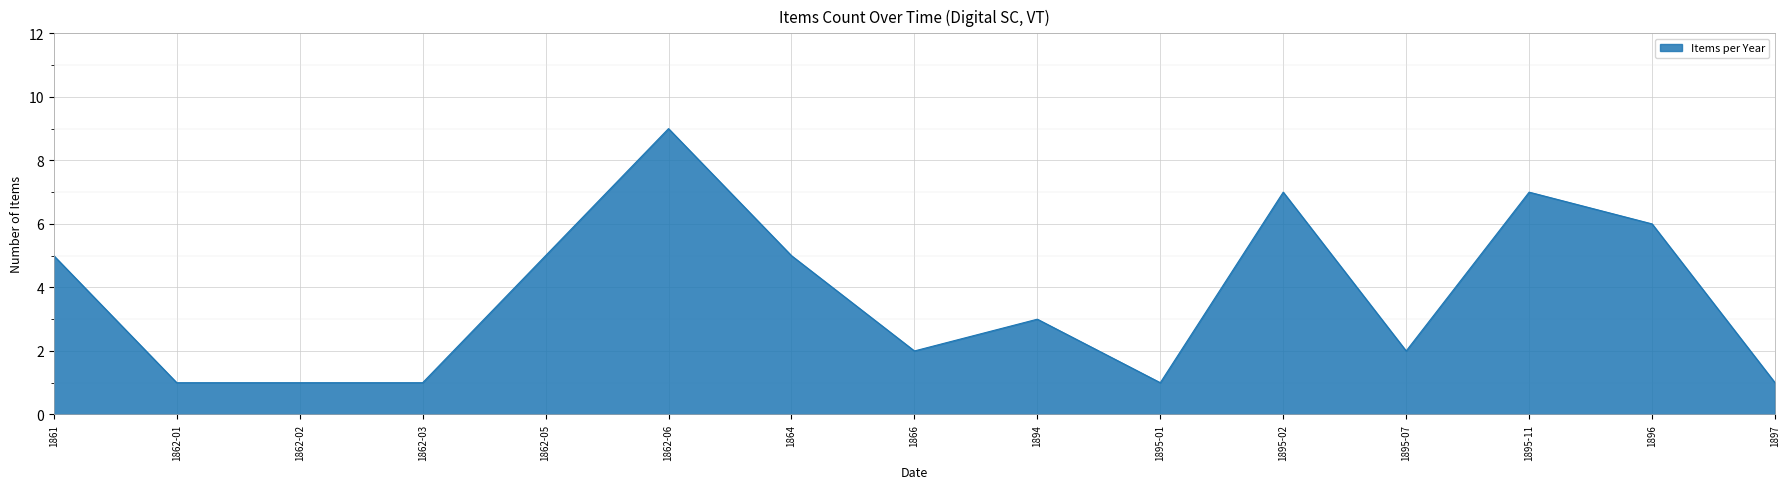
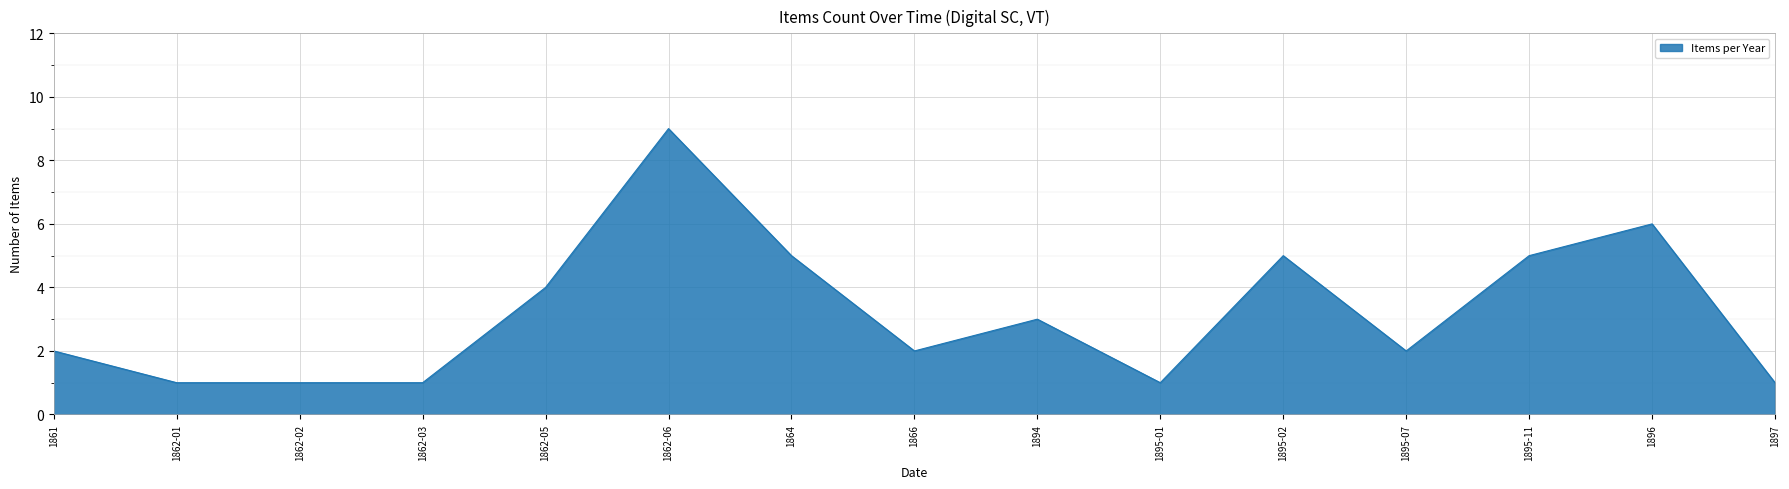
  {
-   "1861": 5,
+   "1861": 2,
    "1862-01": 1,
    "1862-02": 1,
    "1862-03": 1,
-   "1862-05": 5,
+   "1862-05": 4,
    "1862-06": 9,
    "1864": 5,
    "1866": 2,
    "1894": 3,
    "1895-01": 1,
-   "1895-02": 7,
+   "1895-02": 5,
    "1895-07": 2,
-   "1895-11": 7,
+   "1895-11": 5,
    "1896": 6,
    "1897": 1
  }
